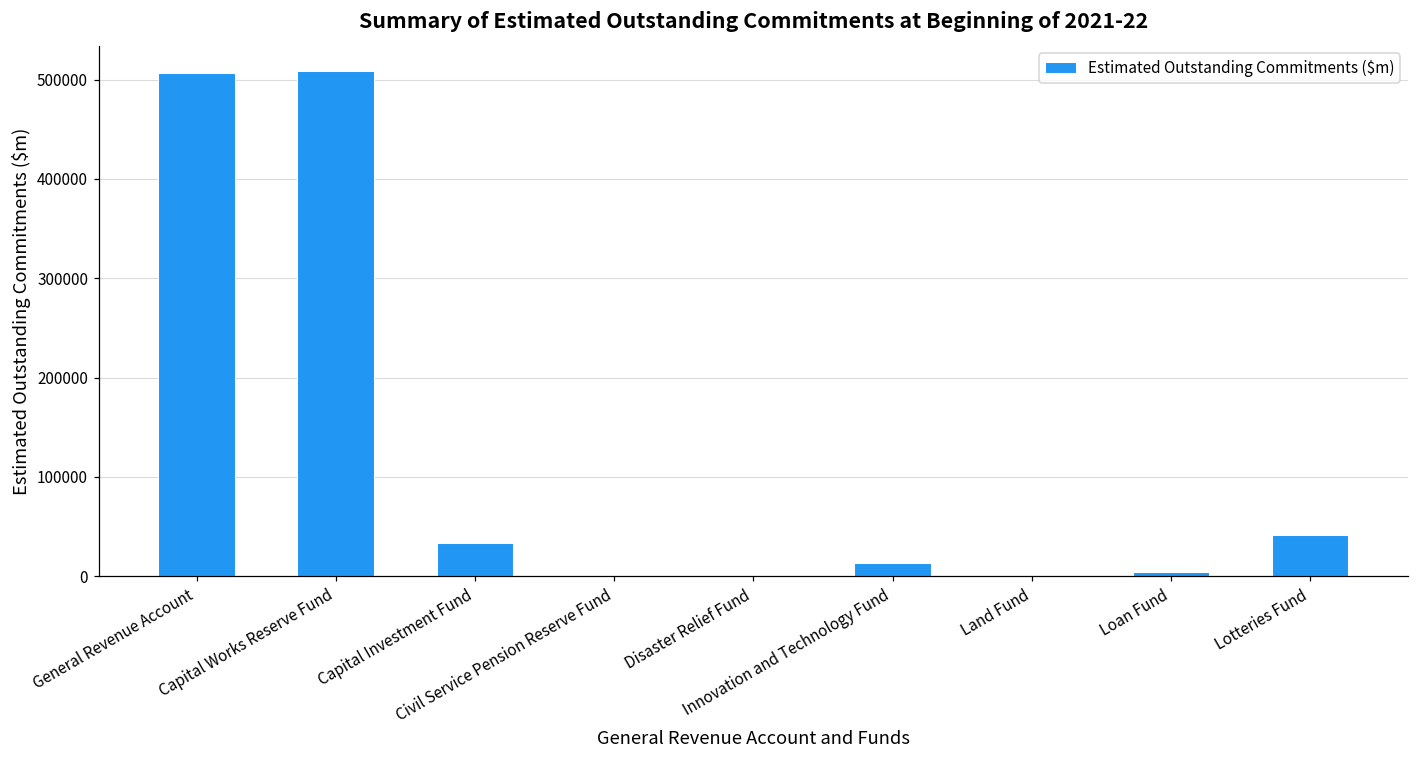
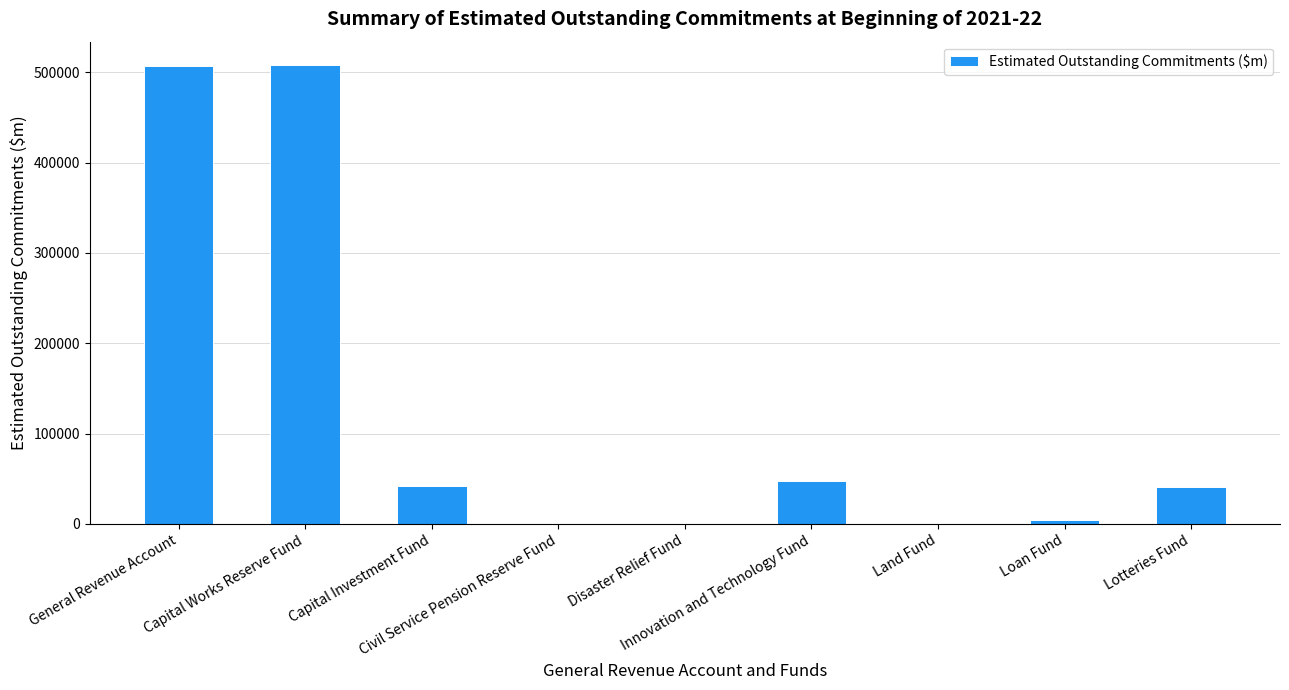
  {
    "General Revenue Account": 510000,
    "Capital Works Reserve Fund": 510000,
-   "Capital Investment Fund": 30000,
+   "Capital Investment Fund": 40000,
    "Civil Service Pension Reserve Fund": 0,
    "Disaster Relief Fund": 0,
-   "Innovation and Technology Fund": 10000,
+   "Innovation and Technology Fund": 50000,
    "Land Fund": 0,
    "Loan Fund": 0,
    "Lotteries Fund": 40000
  }
